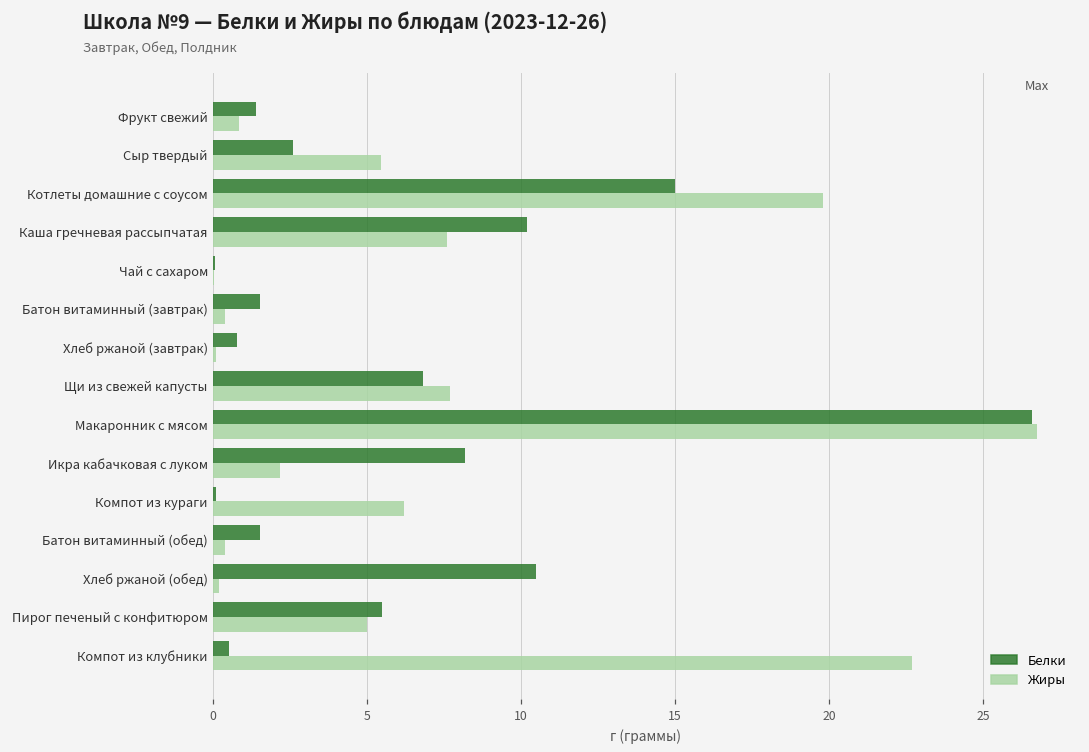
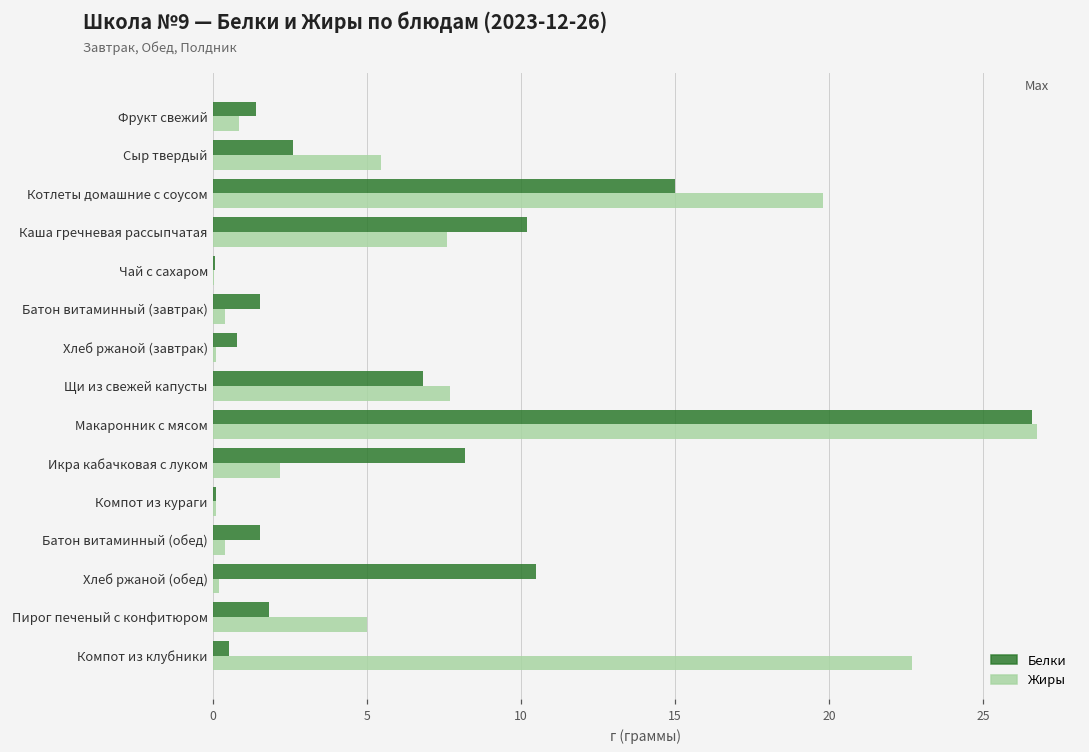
  {
    "Белки": {
      "Фрукт свежий": 1.4,
      "Сыр твердый": 2.6,
      "Котлеты домашние с соусом": 15.0,
      "Каша гречневая рассыпчатая": 10.2,
      "Батон витаминный (завтрак)": 1.5,
      "Хлеб ржаной (завтрак)": 0.8,
      "Щи из свежей капусты": 6.8,
      "Макаронник с мясом": 26.6,
      "Икра кабачковая с луком": 8.2,
      "Компот из кураги": 0.1,
      "Батон витаминный (обед)": 1.5,
      "Хлеб ржаной (обед)": 10.5,
-     "Пирог печеный с конфитюром": 5.5,
+     "Пирог печеный с конфитюром": 1.8,
      "Компот из клубники": 0.5
    },
    "Жиры": {
      "Фрукт свежий": 0.8,
      "Сыр твердый": 5.5,
      "Котлеты домашние с соусом": 19.8,
      "Каша гречневая рассыпчатая": 7.6,
      "Батон витаминный (завтрак)": 0.4,
      "Хлеб ржаной (завтрак)": 0.1,
      "Щи из свежей капусты": 7.7,
      "Макаронник с мясом": 26.8,
      "Икра кабачковая с луком": 2.2,
-     "Компот из кураги": 6.2,
+     "Компот из кураги": 0.1,
      "Батон витаминный (обед)": 0.4,
      "Хлеб ржаной (обед)": 0.2,
      "Пирог печеный с конфитюром": 5.0,
      "Компот из клубники": 22.7
    }
  }
